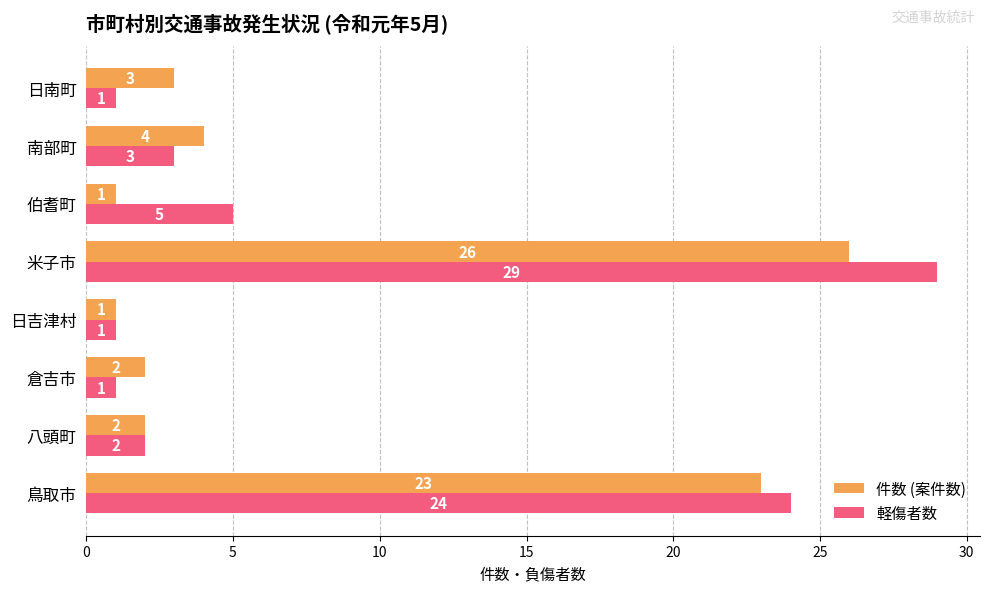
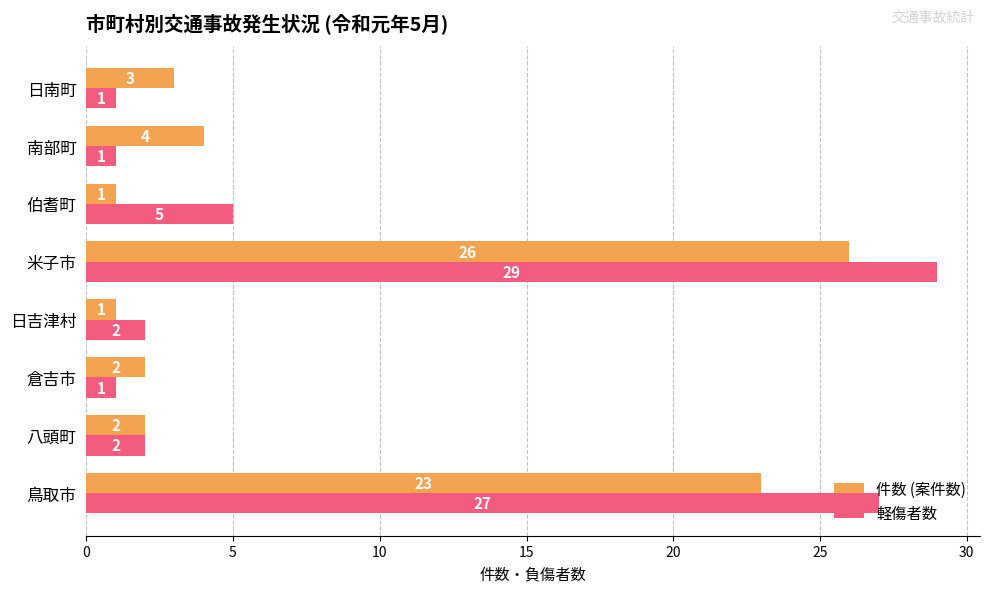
  {
    "件数 (案件数)": {
      "日南町": 3,
      "南部町": 4,
      "伯耆町": 1,
      "米子市": 26,
      "日吉津村": 1,
      "倉吉市": 2,
      "八頭町": 2,
      "鳥取市": 23
    },
    "軽傷者数": {
      "日南町": 1,
-     "南部町": 3,
+     "南部町": 1,
      "伯耆町": 5,
      "米子市": 29,
-     "日吉津村": 1,
+     "日吉津村": 2,
      "倉吉市": 1,
      "八頭町": 2,
-     "鳥取市": 24
+     "鳥取市": 27
    }
  }
